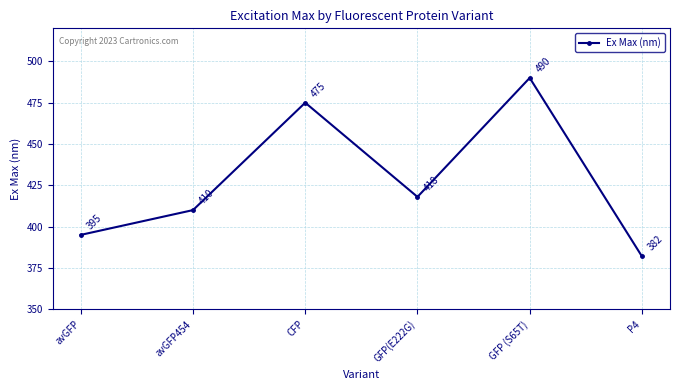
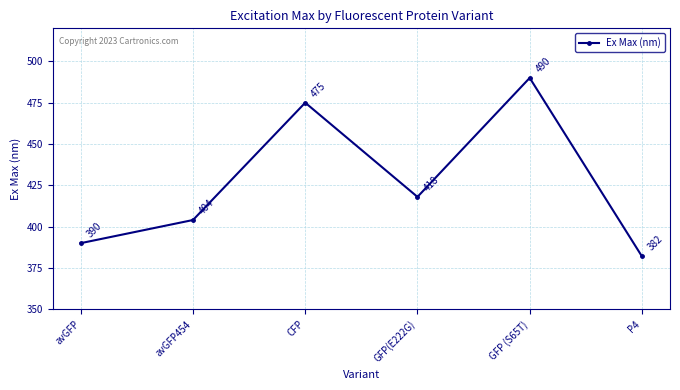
  {
-   "avGFP": 395,
-   "avGFP454": 410,
+   "avGFP": 390,
+   "avGFP454": 404,
    "CFP": 475,
    "GFP(E222G)": 418,
    "GFP (S65T)": 490,
    "P4": 382
  }
